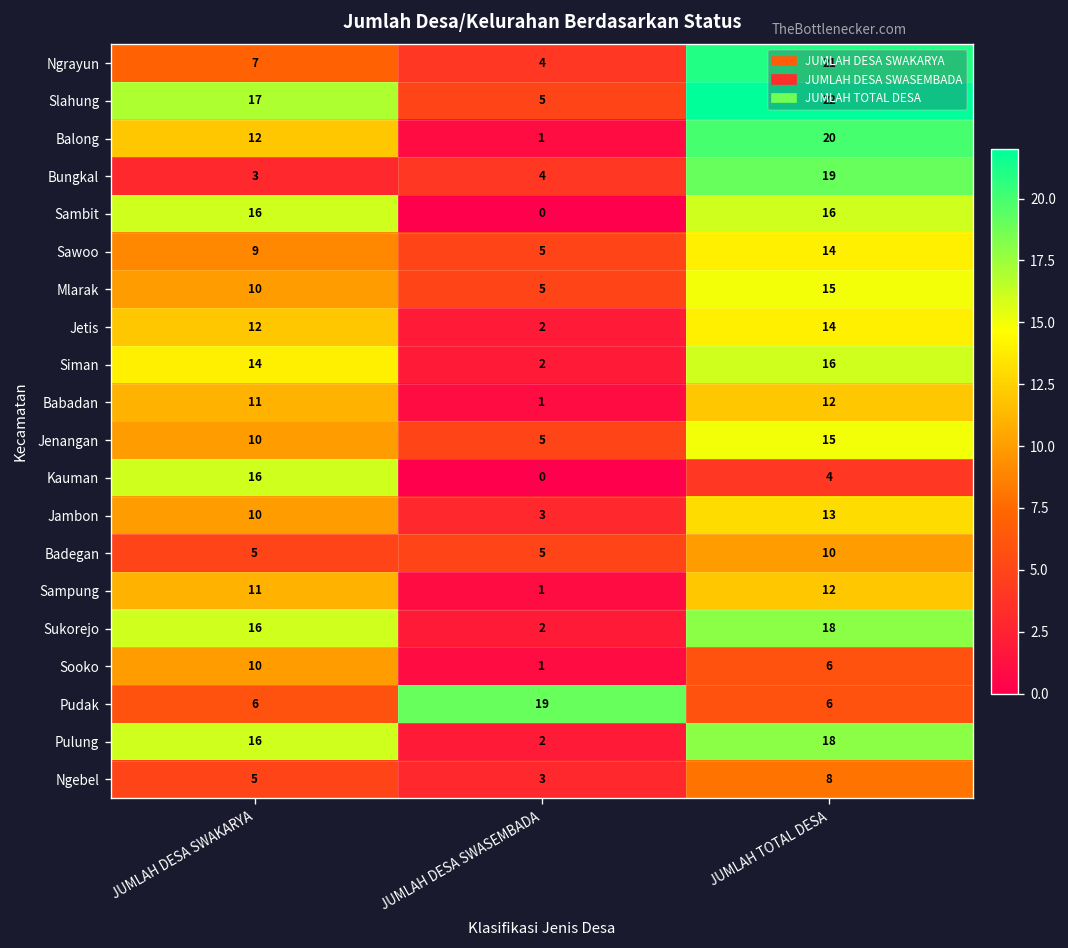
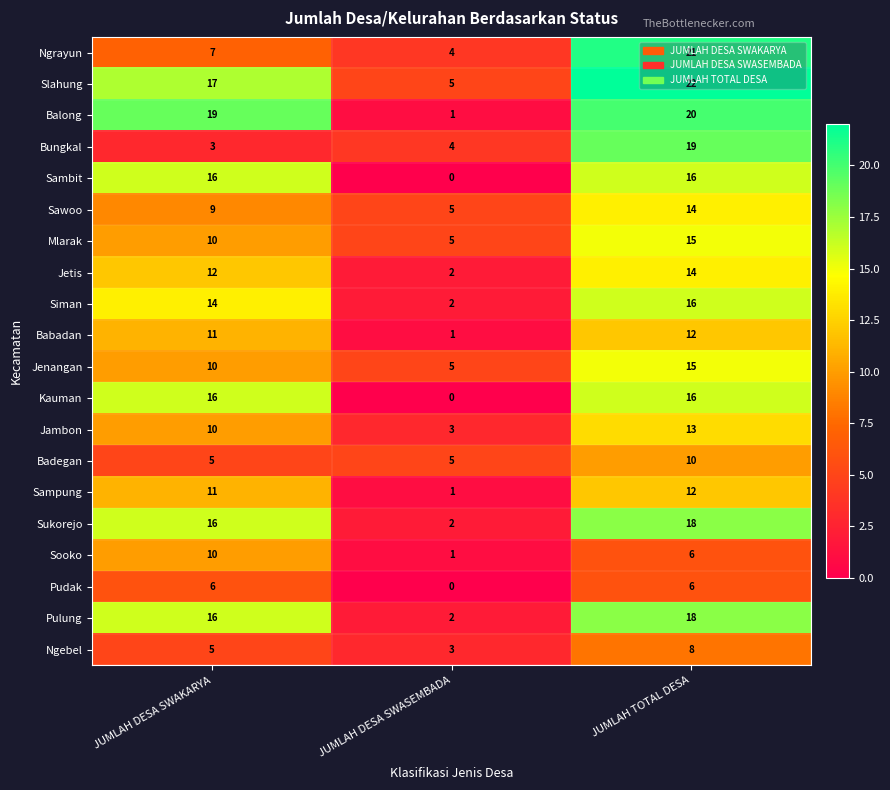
  {
    "Ngrayun": {
      "JUMLAH DESA SWAKARYA": 7,
      "JUMLAH DESA SWASEMBADA": 4
    },
    "Slahung": {
      "JUMLAH DESA SWAKARYA": 17,
      "JUMLAH DESA SWASEMBADA": 5
    },
    "Balong": {
-     "JUMLAH DESA SWAKARYA": 12,
+     "JUMLAH DESA SWAKARYA": 19,
      "JUMLAH DESA SWASEMBADA": 1,
      "JUMLAH TOTAL DESA": 20
    },
    "Bungkal": {
      "JUMLAH DESA SWAKARYA": 3,
      "JUMLAH DESA SWASEMBADA": 4,
      "JUMLAH TOTAL DESA": 19
    },
    "Sambit": {
      "JUMLAH DESA SWAKARYA": 16,
      "JUMLAH DESA SWASEMBADA": 0,
      "JUMLAH TOTAL DESA": 16
    },
    "Sawoo": {
      "JUMLAH DESA SWAKARYA": 9,
      "JUMLAH DESA SWASEMBADA": 5,
      "JUMLAH TOTAL DESA": 14
    },
    "Mlarak": {
      "JUMLAH DESA SWAKARYA": 10,
      "JUMLAH DESA SWASEMBADA": 5,
      "JUMLAH TOTAL DESA": 15
    },
    "Jetis": {
      "JUMLAH DESA SWAKARYA": 12,
      "JUMLAH DESA SWASEMBADA": 2,
      "JUMLAH TOTAL DESA": 14
    },
    "Siman": {
      "JUMLAH DESA SWAKARYA": 14,
      "JUMLAH DESA SWASEMBADA": 2,
      "JUMLAH TOTAL DESA": 16
    },
    "Babadan": {
      "JUMLAH DESA SWAKARYA": 11,
      "JUMLAH DESA SWASEMBADA": 1,
      "JUMLAH TOTAL DESA": 12
    },
    "Jenangan": {
      "JUMLAH DESA SWAKARYA": 10,
      "JUMLAH DESA SWASEMBADA": 5,
      "JUMLAH TOTAL DESA": 15
    },
    "Kauman": {
      "JUMLAH DESA SWAKARYA": 16,
      "JUMLAH DESA SWASEMBADA": 0,
-     "JUMLAH TOTAL DESA": 4
+     "JUMLAH TOTAL DESA": 16
    },
    "Jambon": {
      "JUMLAH DESA SWAKARYA": 10,
      "JUMLAH DESA SWASEMBADA": 3,
      "JUMLAH TOTAL DESA": 13
    },
    "Badegan": {
      "JUMLAH DESA SWAKARYA": 5,
      "JUMLAH DESA SWASEMBADA": 5,
      "JUMLAH TOTAL DESA": 10
    },
    "Sampung": {
      "JUMLAH DESA SWAKARYA": 11,
      "JUMLAH DESA SWASEMBADA": 1,
      "JUMLAH TOTAL DESA": 12
    },
    "Sukorejo": {
      "JUMLAH DESA SWAKARYA": 16,
      "JUMLAH DESA SWASEMBADA": 2,
      "JUMLAH TOTAL DESA": 18
    },
    "Sooko": {
      "JUMLAH DESA SWAKARYA": 10,
      "JUMLAH DESA SWASEMBADA": 1,
      "JUMLAH TOTAL DESA": 6
    },
    "Pudak": {
      "JUMLAH DESA SWAKARYA": 6,
-     "JUMLAH DESA SWASEMBADA": 19,
+     "JUMLAH DESA SWASEMBADA": 0,
      "JUMLAH TOTAL DESA": 6
    },
    "Pulung": {
      "JUMLAH DESA SWAKARYA": 16,
      "JUMLAH DESA SWASEMBADA": 2,
      "JUMLAH TOTAL DESA": 18
    },
    "Ngebel": {
      "JUMLAH DESA SWAKARYA": 5,
      "JUMLAH DESA SWASEMBADA": 3,
      "JUMLAH TOTAL DESA": 8
    }
  }
